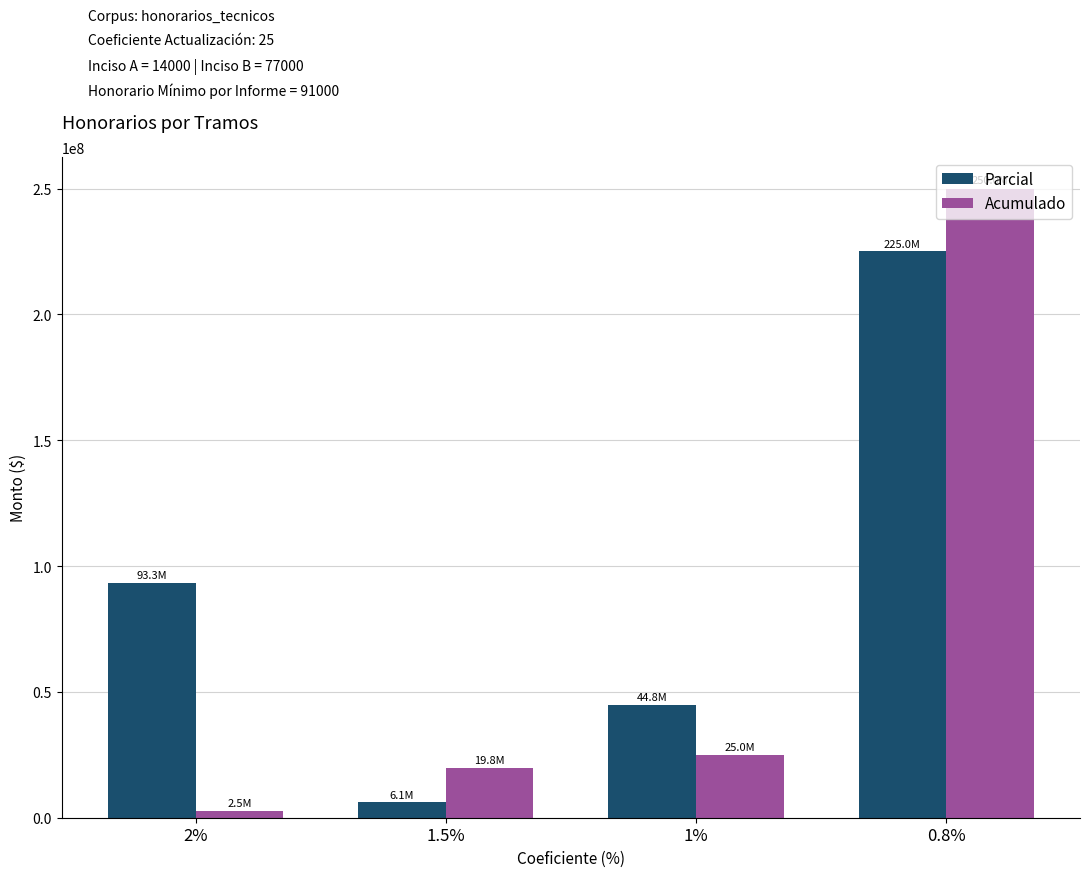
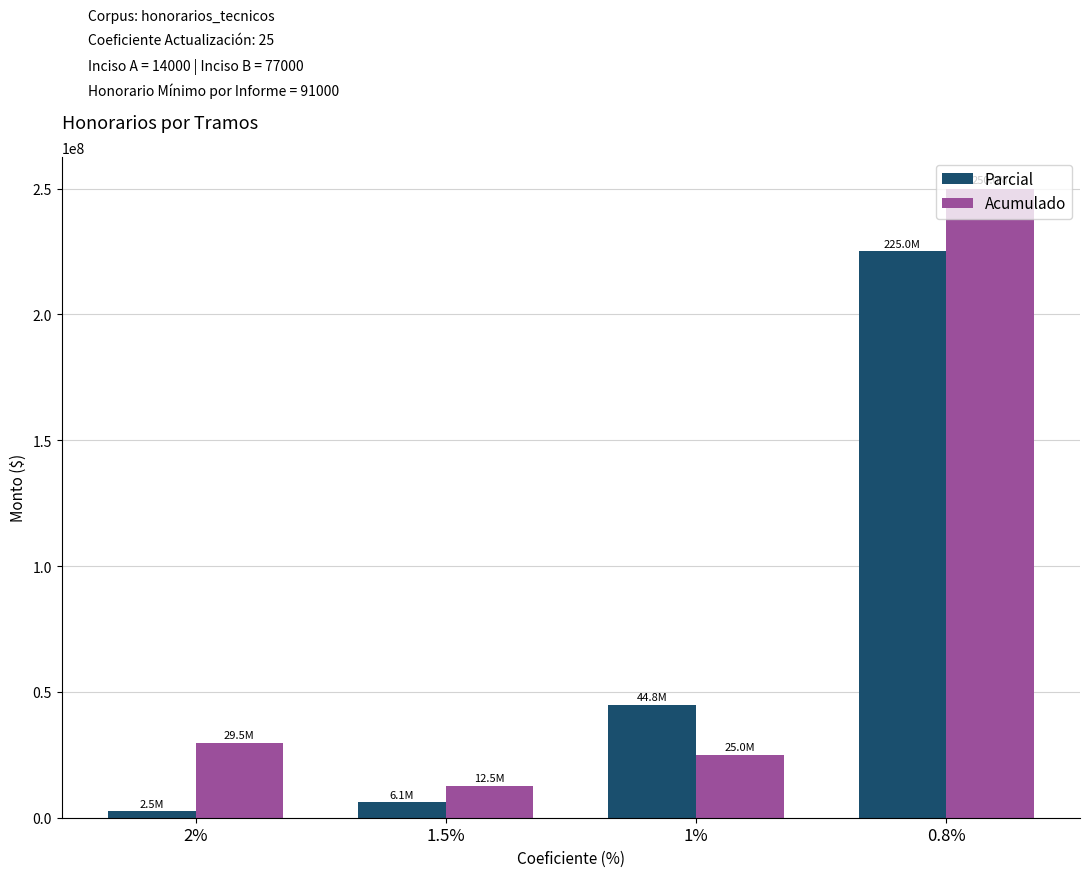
  {
    "Parcial": {
-     "2%": "93.3M",
+     "2%": "2.5M",
      "1.5%": "6.1M",
      "1%": "44.8M",
      "0.8%": "225.0M"
    },
    "Acumulado": {
-     "2%": "2.5M",
-     "1.5%": "19.8M",
+     "2%": "29.5M",
+     "1.5%": "12.5M",
      "1%": "25.0M"
    }
  }
